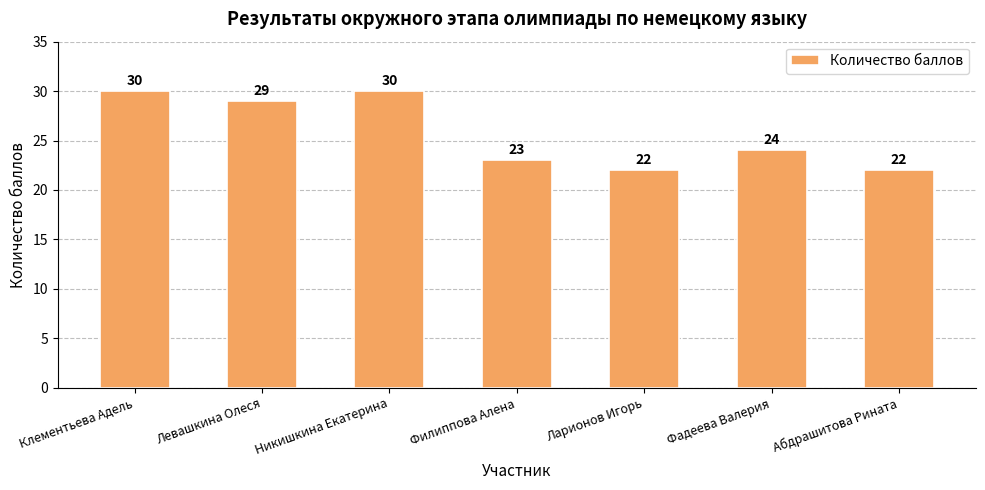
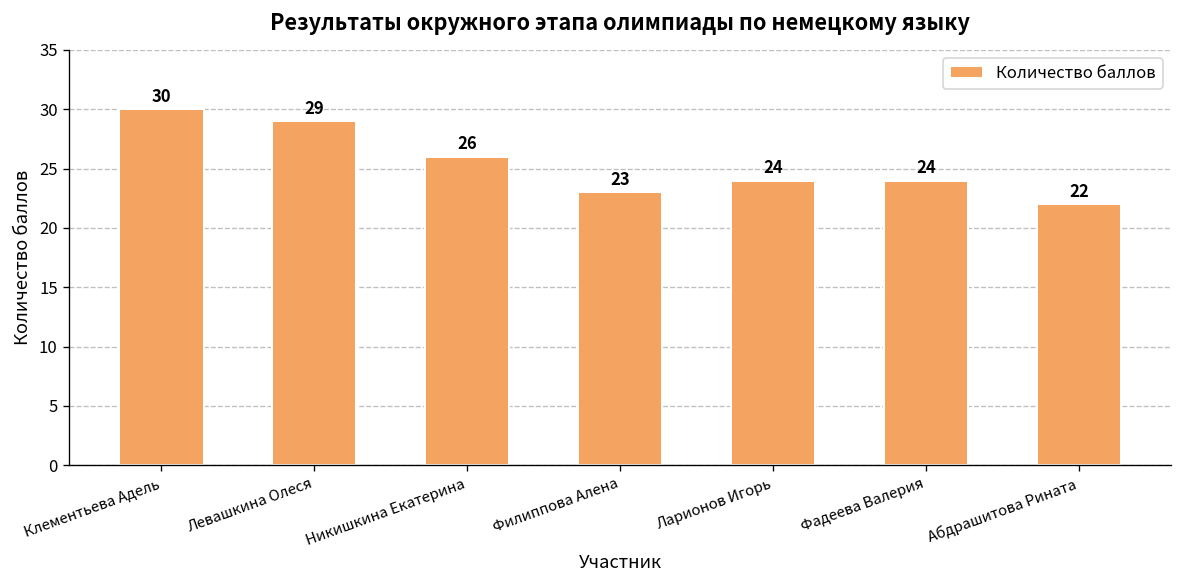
  {
    "Клементьева Адель": 30,
    "Левашкина Олеся": 29,
-   "Никишкина Екатерина": 30,
+   "Никишкина Екатерина": 26,
    "Филиппова Алена": 23,
-   "Ларионов Игорь": 22,
+   "Ларионов Игорь": 24,
    "Фадеева Валерия": 24,
    "Абдрашитова Рината": 22
  }
